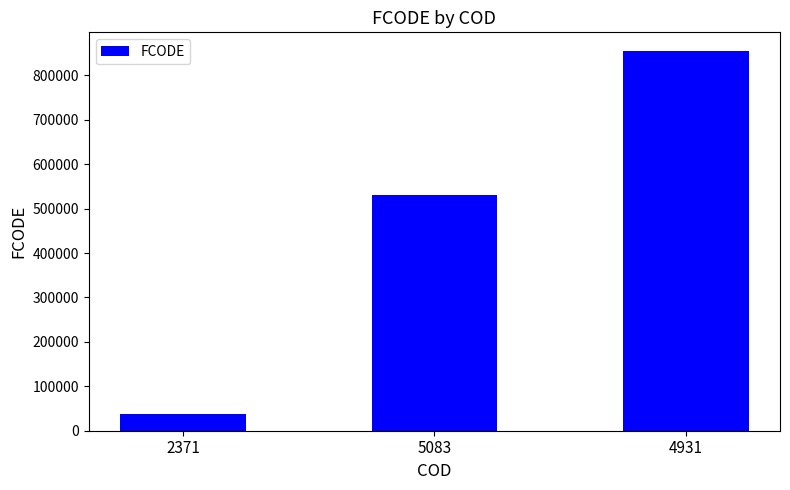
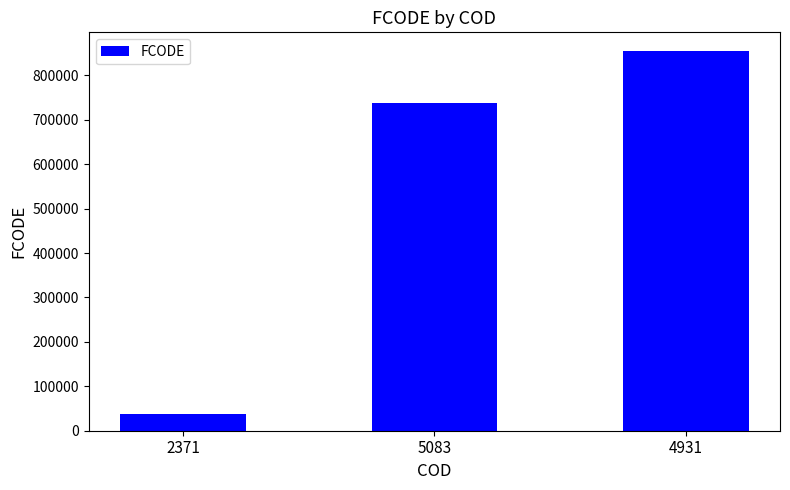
  {
    "2371": 40000,
-   "5083": 530000,
+   "5083": 740000,
    "4931": 850000
  }
